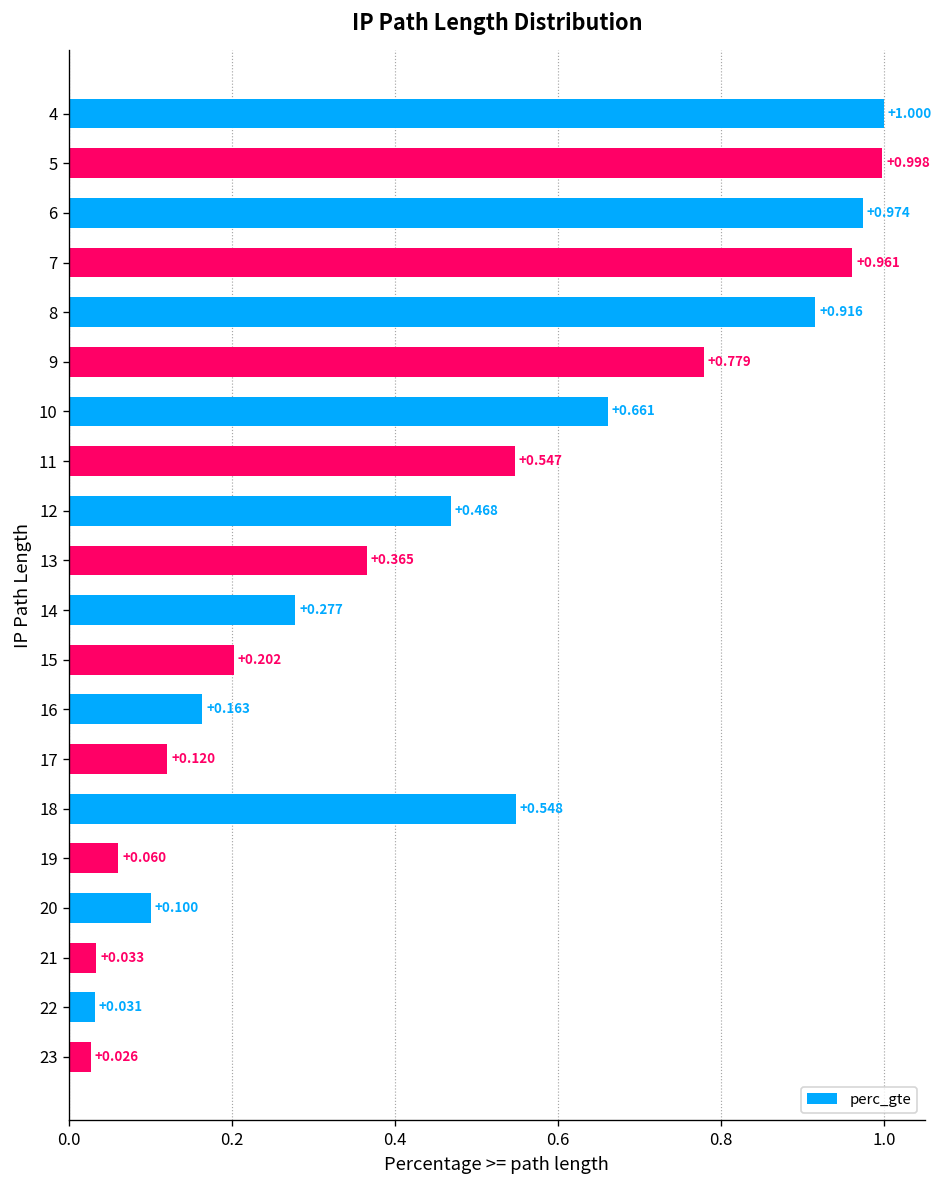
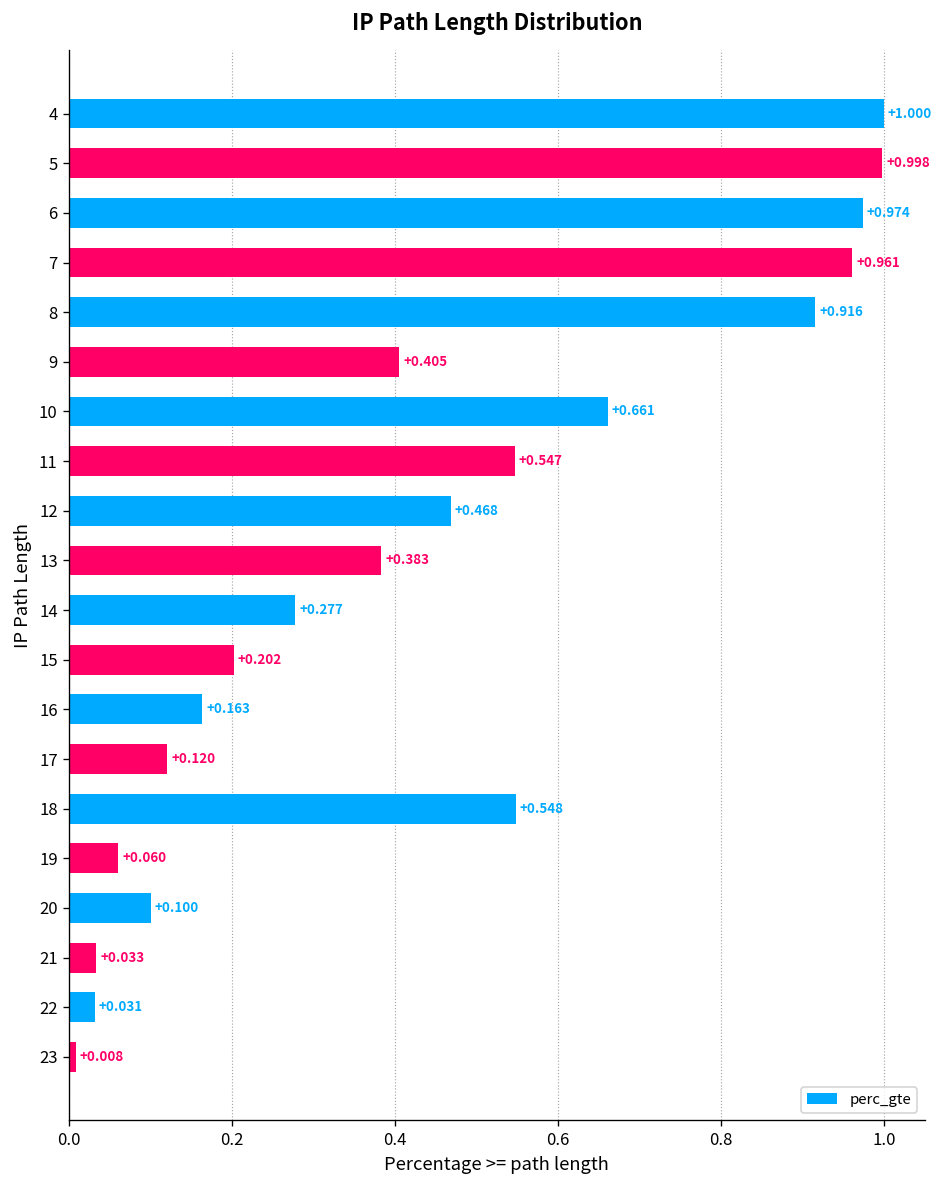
  {
    "4": "+1.000",
    "5": "+0.998",
    "6": "+0.974",
    "7": "+0.961",
    "8": "+0.916",
-   "9": "+0.779",
+   "9": "+0.405",
    "10": "+0.661",
    "11": "+0.547",
    "12": "+0.468",
-   "13": "+0.365",
+   "13": "+0.383",
    "14": "+0.277",
    "15": "+0.202",
    "16": "+0.163",
    "17": "+0.120",
    "18": "+0.548",
    "19": "+0.060",
    "20": "+0.100",
    "21": "+0.033",
    "22": "+0.031",
-   "23": "+0.026"
+   "23": "+0.008"
  }
